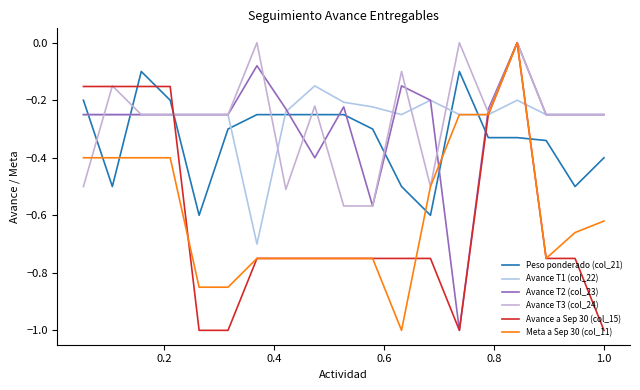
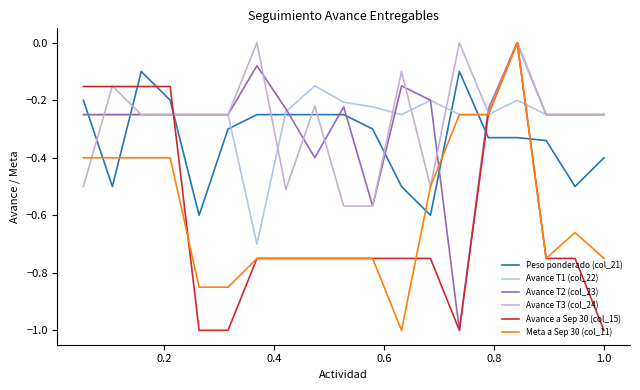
  {
    "Peso ponderado (col_21)": {
      "1.0": -0.40
    },
    "Avance a Sep 30 (col_15)": {
      "1.0": -1.00
    },
    "Meta a Sep 30 (col_11)": {
-     "1.0": -0.62
+     "1.0": -0.75
    }
  }
